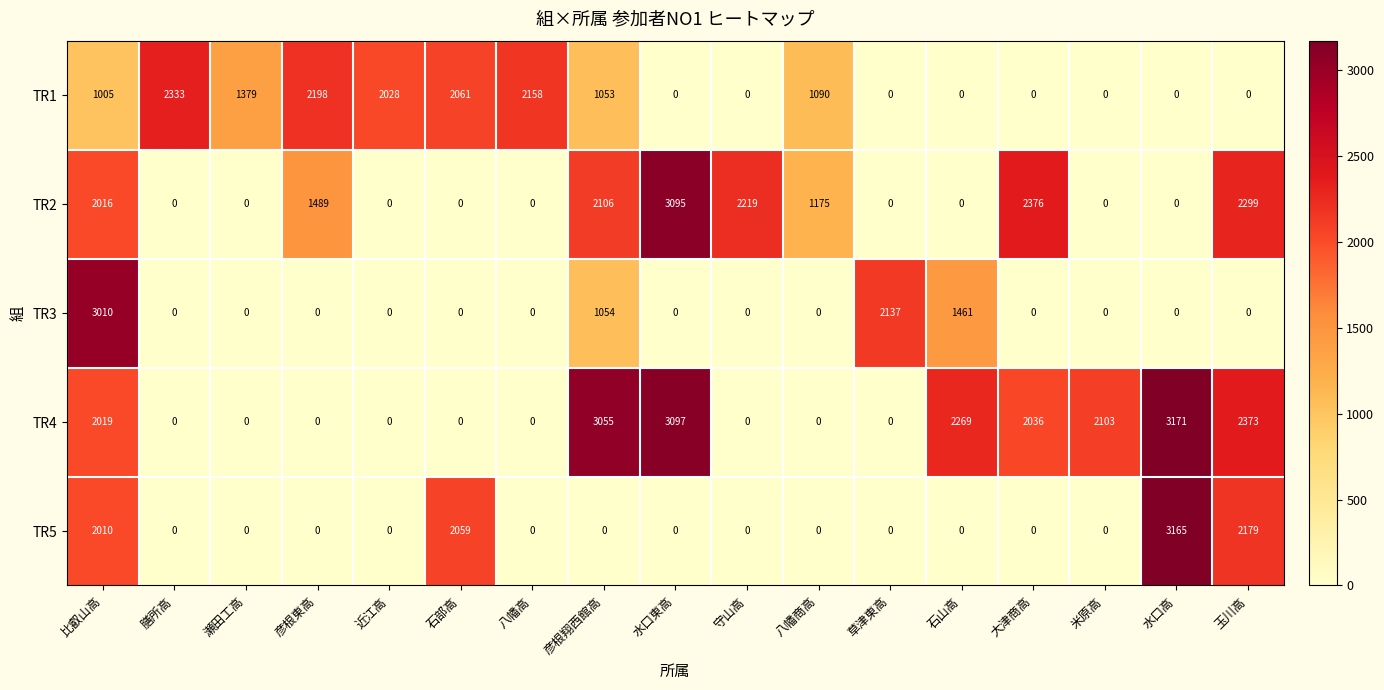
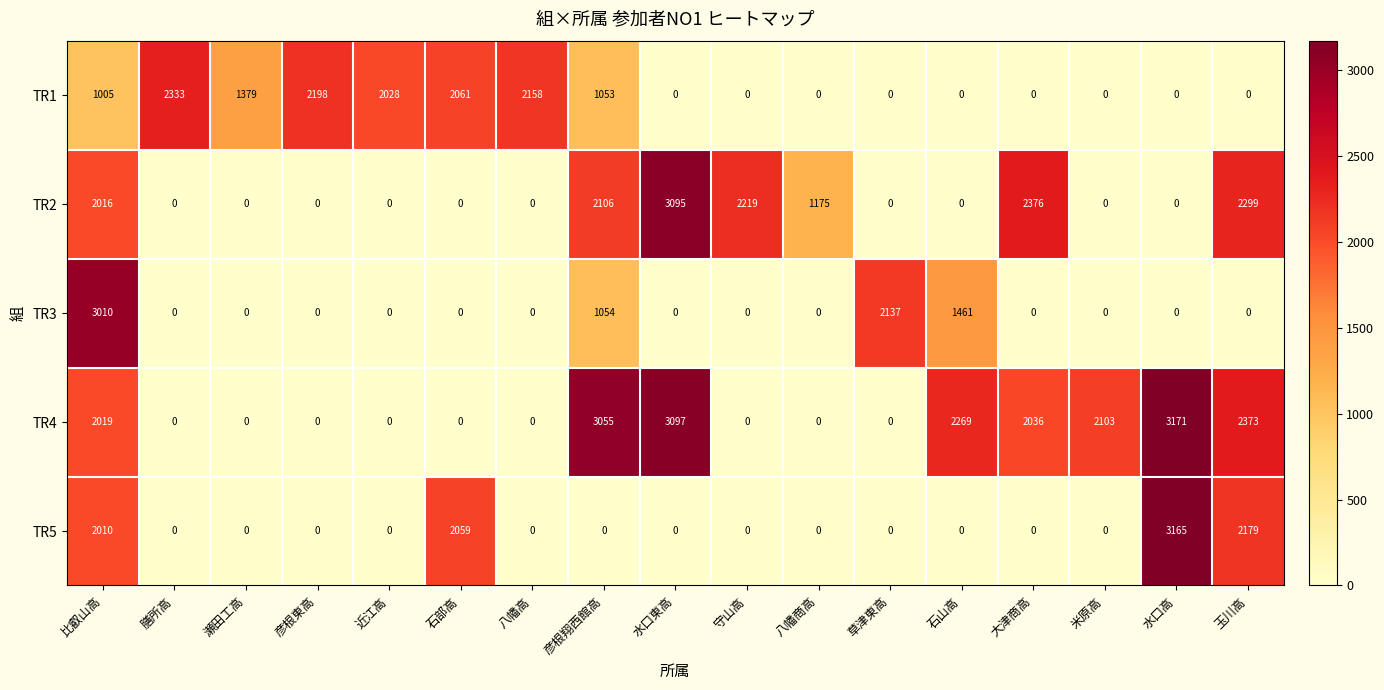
  {
    "TR1": {
      "比叡山高": 1005,
      "膳所高": 2333,
      "瀬田工高": 1379,
      "彦根東高": 2198,
      "近江高": 2028,
      "石部高": 2061,
      "八幡高": 2158,
      "彦根翔西館高": 1053,
      "水口東高": 0,
      "守山高": 0,
-     "八幡商高": 1090,
+     "八幡商高": 0,
      "草津東高": 0,
      "石山高": 0,
      "大津商高": 0,
      "米原高": 0,
      "水口高": 0,
      "玉川高": 0
    },
    "TR2": {
      "比叡山高": 2016,
      "膳所高": 0,
      "瀬田工高": 0,
-     "彦根東高": 1489,
+     "彦根東高": 0,
      "近江高": 0,
      "石部高": 0,
      "八幡高": 0,
      "彦根翔西館高": 2106,
      "水口東高": 3095,
      "守山高": 2219,
      "八幡商高": 1175,
      "草津東高": 0,
      "石山高": 0,
      "大津商高": 2376,
      "米原高": 0,
      "水口高": 0,
      "玉川高": 2299
    },
    "TR3": {
      "比叡山高": 3010,
      "膳所高": 0,
      "瀬田工高": 0,
      "彦根東高": 0,
      "近江高": 0,
      "石部高": 0,
      "八幡高": 0,
      "彦根翔西館高": 1054,
      "水口東高": 0,
      "守山高": 0,
      "八幡商高": 0,
      "草津東高": 2137,
      "石山高": 1461,
      "大津商高": 0,
      "米原高": 0,
      "水口高": 0,
      "玉川高": 0
    },
    "TR4": {
      "比叡山高": 2019,
      "膳所高": 0,
      "瀬田工高": 0,
      "彦根東高": 0,
      "近江高": 0,
      "石部高": 0,
      "八幡高": 0,
      "彦根翔西館高": 3055,
      "水口東高": 3097,
      "守山高": 0,
      "八幡商高": 0,
      "草津東高": 0,
      "石山高": 2269,
      "大津商高": 2036,
      "米原高": 2103,
      "水口高": 3171,
      "玉川高": 2373
    },
    "TR5": {
      "比叡山高": 2010,
      "膳所高": 0,
      "瀬田工高": 0,
      "彦根東高": 0,
      "近江高": 0,
      "石部高": 2059,
      "八幡高": 0,
      "彦根翔西館高": 0,
      "水口東高": 0,
      "守山高": 0,
      "八幡商高": 0,
      "草津東高": 0,
      "石山高": 0,
      "大津商高": 0,
      "米原高": 0,
      "水口高": 3165,
      "玉川高": 2179
    }
  }
